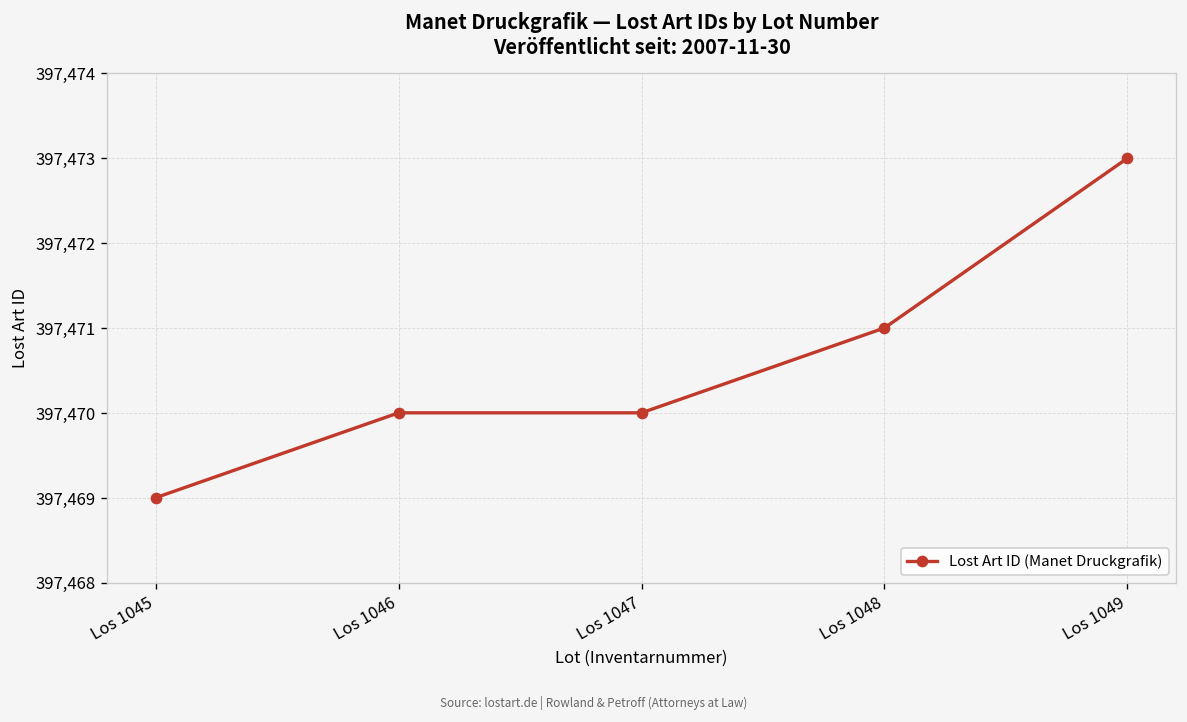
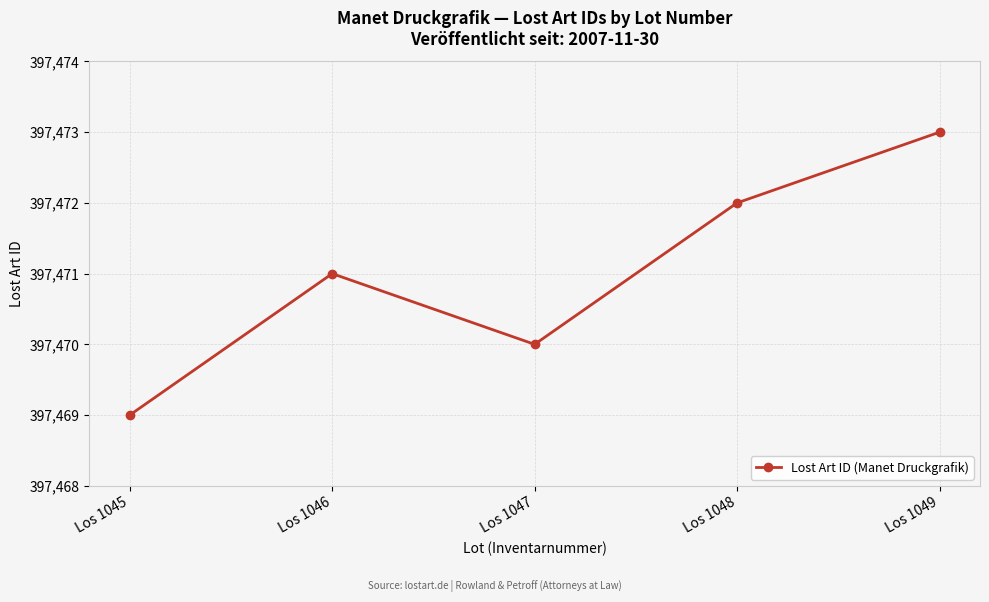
  {
    "Los 1045": "397,469",
-   "Los 1046": "397,470",
+   "Los 1046": "397,471",
    "Los 1047": "397,470",
-   "Los 1048": "397,471",
+   "Los 1048": "397,472",
    "Los 1049": "397,473"
  }
